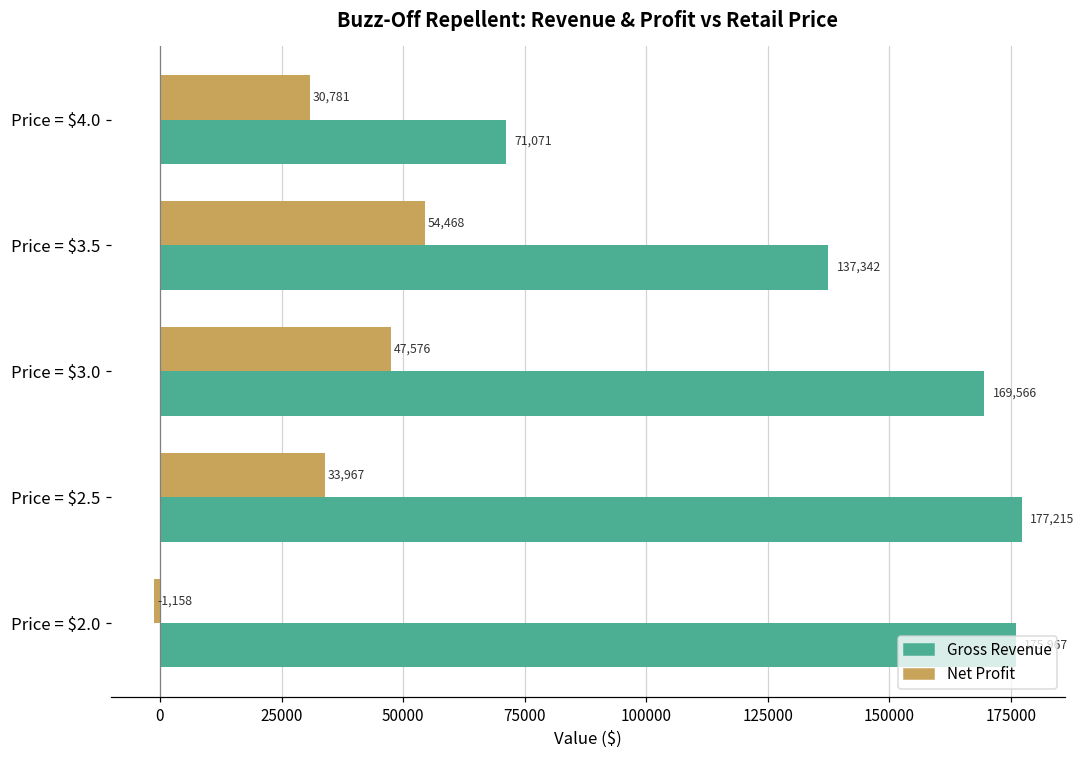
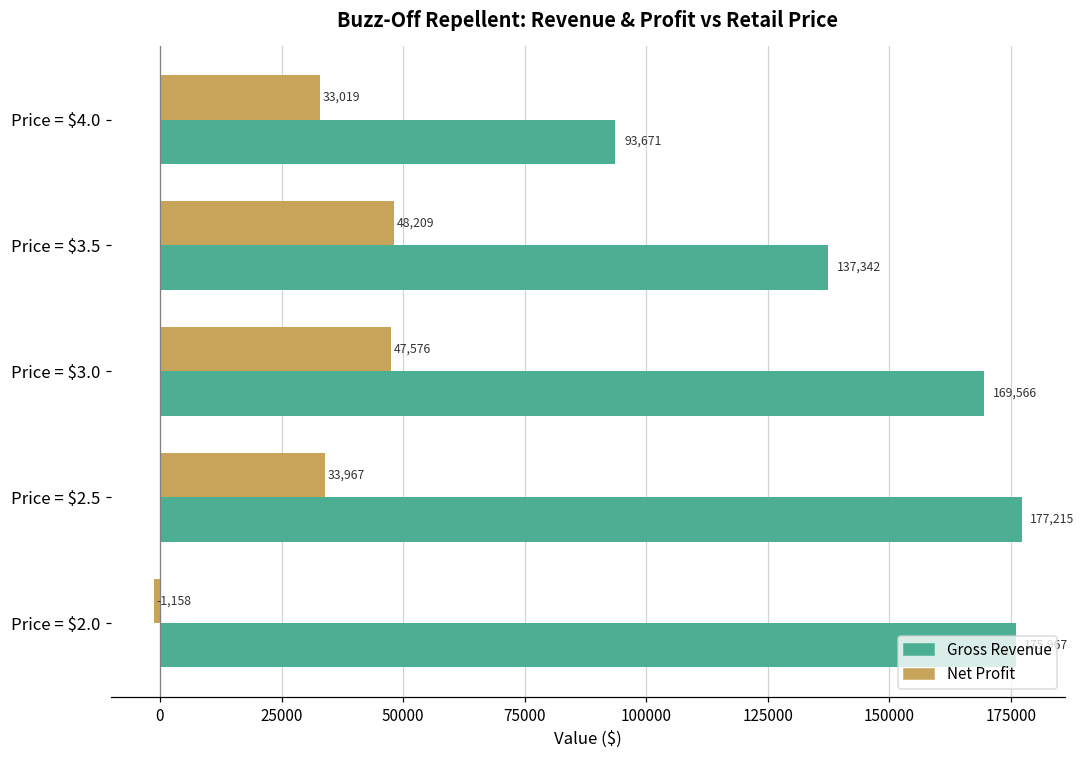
  {
    "Gross Revenue": {
-     "Price = $4.0": "71,071",
+     "Price = $4.0": "93,671",
      "Price = $3.5": "137,342",
      "Price = $3.0": "169,566",
      "Price = $2.5": "177,215"
    },
    "Net Profit": {
-     "Price = $4.0": "30,781",
-     "Price = $3.5": "54,468",
+     "Price = $4.0": "33,019",
+     "Price = $3.5": "48,209",
      "Price = $3.0": "47,576",
      "Price = $2.5": "33,967",
      "Price = $2.0": "-1,158"
    }
  }
